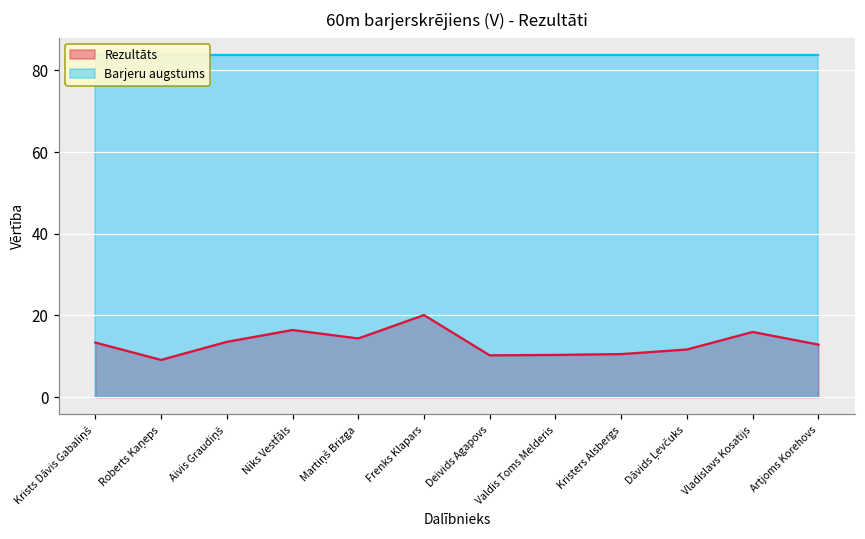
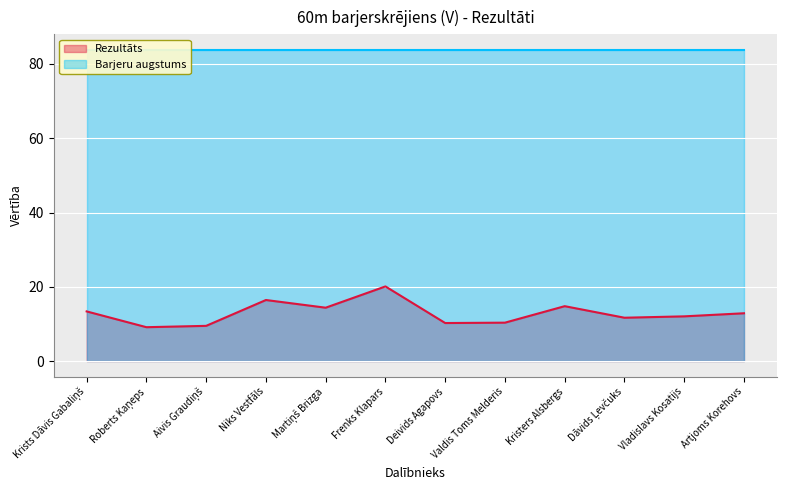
  {
    "Rezultāts": {
      "Krists Dāvis Gabaliņš": 13,
      "Roberts Kaņeps": 9,
-     "Aivis Graudiņš": 14,
+     "Aivis Graudiņš": 9,
      "Niks Vestfāls": 16,
      "Martiņš Brizga": 14,
      "Frenks Klapars": 20,
      "Deivids Agapovs": 10,
      "Valdis Toms Melderis": 10,
-     "Kristers Alsbergs": 11,
+     "Kristers Alsbergs": 15,
      "Dāvids Ļevčuks": 12,
-     "Vladislavs Kosatijs": 16,
+     "Vladislavs Kosatijs": 12,
      "Artjoms Korehovs": 13
    },
    "Barjeru augstums": {
      "Aivis Graudiņš": 84,
      "Niks Vestfāls": 84,
      "Martiņš Brizga": 84,
      "Frenks Klapars": 84,
      "Deivids Agapovs": 84,
      "Valdis Toms Melderis": 84,
      "Kristers Alsbergs": 84,
      "Dāvids Ļevčuks": 84,
      "Vladislavs Kosatijs": 84,
      "Artjoms Korehovs": 84
    }
  }
